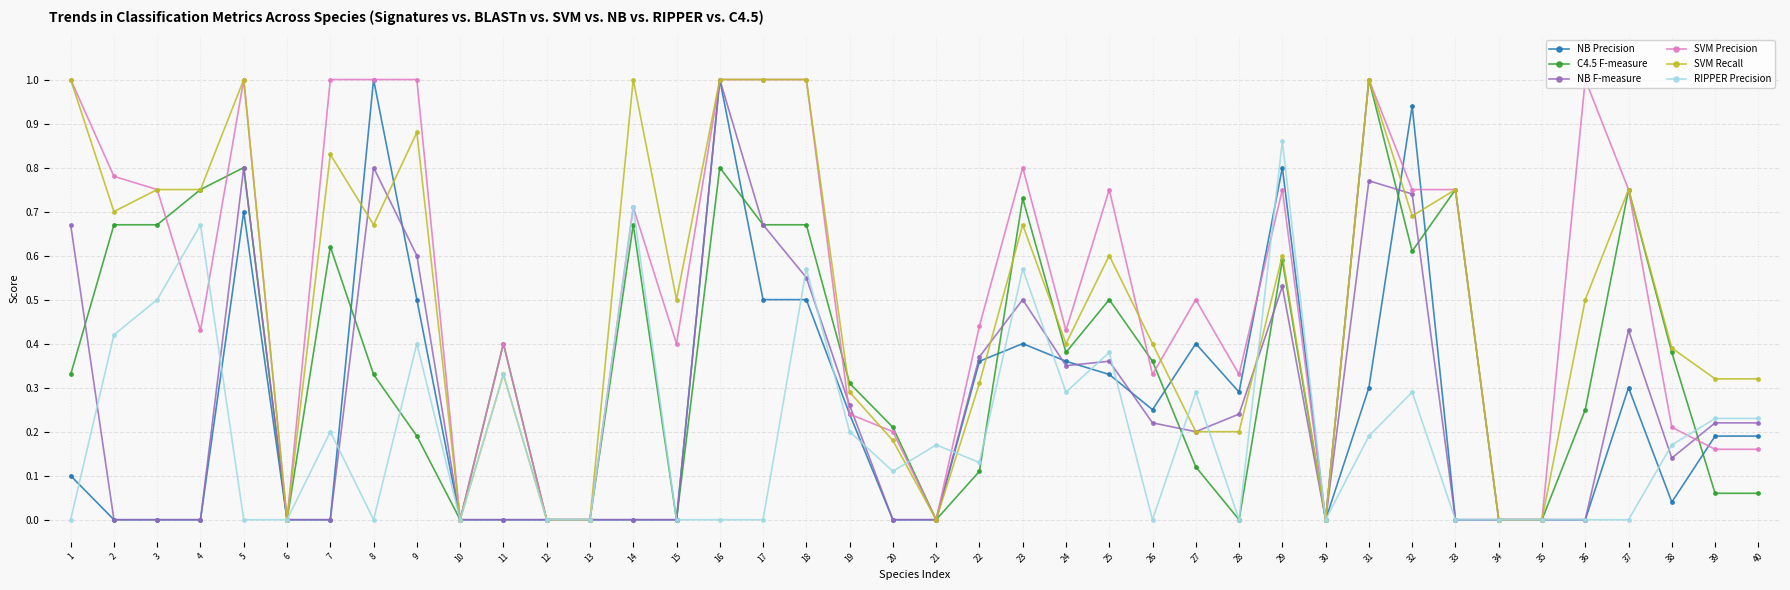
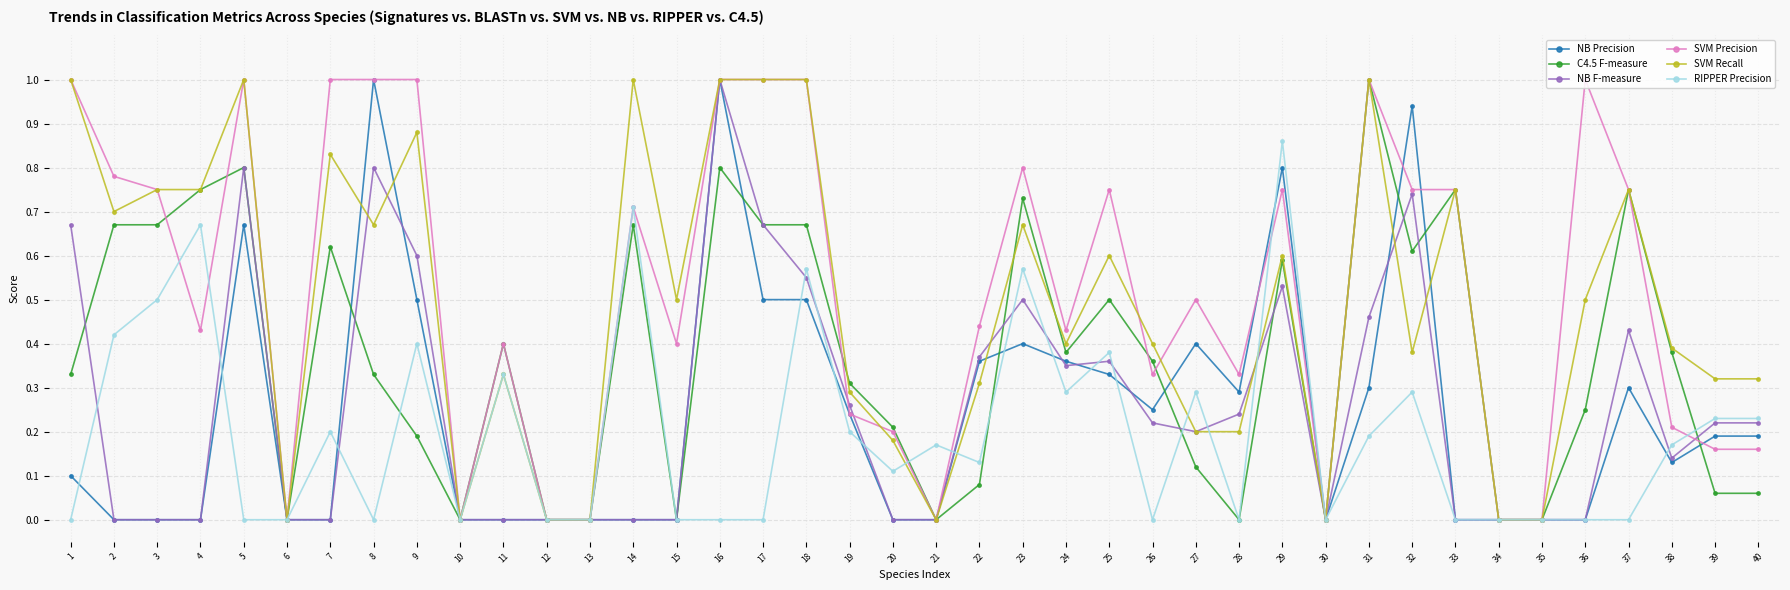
  {
    "NB Precision": {
      "1": 0.10,
-     "5": 0.70,
+     "5": 0.67,
      "9": 0.50,
      "17": 0.50,
      "18": 0.50,
      "22": 0.36,
      "23": 0.40,
      "24": 0.36,
      "25": 0.33,
      "26": 0.25,
      "27": 0.40,
      "28": 0.29,
      "29": 0.80,
      "31": 0.30,
      "32": 0.94,
      "37": 0.30,
-     "38": 0.04,
+     "38": 0.13,
      "39": 0.19,
      "40": 0.19
    },
    "C4.5 F-measure": {
      "1": 0.33,
      "2": 0.67,
      "3": 0.67,
      "7": 0.62,
      "8": 0.33,
      "9": 0.19,
      "14": 0.67,
      "16": 0.80,
      "18": 0.67,
      "19": 0.31,
      "20": 0.21,
-     "22": 0.11,
+     "22": 0.08,
      "23": 0.73,
      "24": 0.38,
      "25": 0.50,
      "26": 0.36,
      "27": 0.12,
      "29": 0.59,
      "32": 0.61,
      "36": 0.25,
      "38": 0.38,
      "39": 0.06,
      "40": 0.06
    },
    "NB F-measure": {
      "1": 0.67,
      "8": 0.80,
      "9": 0.60,
      "18": 0.55,
      "19": 0.26,
      "22": 0.37,
      "23": 0.50,
      "24": 0.35,
      "25": 0.36,
      "26": 0.22,
      "28": 0.24,
      "29": 0.53,
-     "31": 0.77,
+     "31": 0.46,
      "32": 0.74,
      "37": 0.43,
      "38": 0.14,
      "39": 0.22,
      "40": 0.22
    },
    "SVM Precision": {
      "2": 0.78,
      "4": 0.43,
      "7": 1.00,
      "9": 1.00,
      "15": 0.40,
      "20": 0.20,
      "22": 0.44,
      "23": 0.80,
      "24": 0.43,
      "25": 0.75,
      "26": 0.33,
      "27": 0.50,
      "28": 0.33,
      "29": 0.75,
      "32": 0.75,
      "38": 0.21,
      "39": 0.16,
      "40": 0.16
    },
    "SVM Recall": {
      "2": 0.70,
      "7": 0.83,
      "8": 0.67,
      "9": 0.88,
      "14": 1.00,
      "15": 0.50,
      "19": 0.29,
      "20": 0.18,
      "22": 0.31,
      "23": 0.67,
      "24": 0.40,
      "25": 0.60,
      "26": 0.40,
      "28": 0.20,
      "29": 0.60,
-     "32": 0.69,
+     "32": 0.38,
      "36": 0.50,
      "38": 0.39,
      "39": 0.32,
      "40": 0.32
    },
    "RIPPER Precision": {
      "1": 0.00,
      "2": 0.42,
      "3": 0.50,
      "4": 0.67,
      "5": 0.00,
      "7": 0.20,
      "8": 0.00,
      "9": 0.40,
      "16": 0.00,
      "17": 0.00,
      "18": 0.57,
      "19": 0.20,
      "20": 0.11,
      "21": 0.17,
      "22": 0.13,
      "23": 0.57,
      "24": 0.29,
      "25": 0.38,
      "26": 0.00,
      "27": 0.29,
      "29": 0.86,
      "31": 0.19,
      "32": 0.29,
      "37": 0.00,
      "38": 0.17,
      "39": 0.23,
      "40": 0.23
    }
  }
